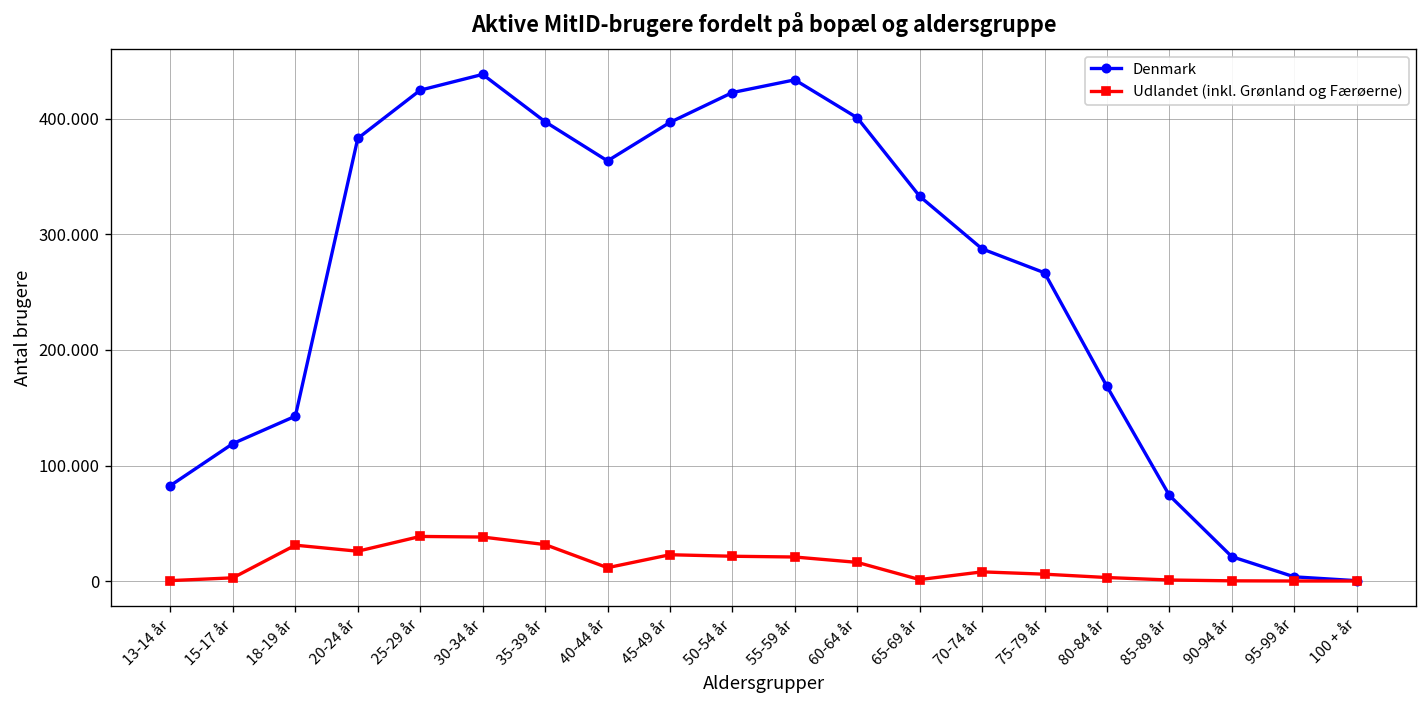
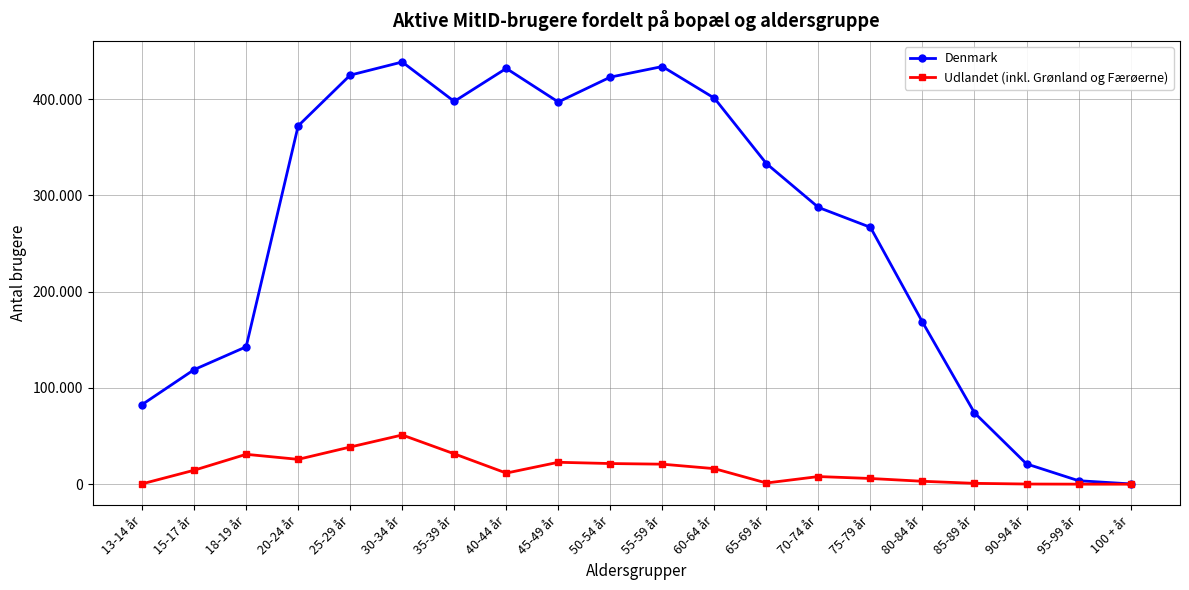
  {
    "Denmark": {
      "13-14 år": 80,
      "15-17 år": 120,
      "18-19 år": 140,
-     "20-24 år": 380,
+     "20-24 år": 370,
      "25-29 år": 420,
      "30-34 år": 440,
      "35-39 år": 400,
-     "40-44 år": 360,
+     "40-44 år": 430,
      "45-49 år": 400,
      "50-54 år": 420,
      "55-59 år": 430,
      "60-64 år": 400,
      "65-69 år": 330,
      "70-74 år": 290,
      "75-79 år": 270,
      "80-84 år": 170,
      "85-89 år": 70,
      "90-94 år": 20,
      "95-99 år": 0
    },
    "Udlandet (inkl. Grønland og Færøerne)": {
      "13-14 år": 0,
-     "15-17 år": 0,
+     "15-17 år": 10,
      "18-19 år": 30,
      "20-24 år": 30,
      "25-29 år": 40,
-     "30-34 år": 40,
+     "30-34 år": 50,
      "35-39 år": 30,
      "40-44 år": 10,
      "45-49 år": 20,
      "50-54 år": 20,
      "55-59 år": 20,
      "60-64 år": 20,
      "65-69 år": 0,
      "70-74 år": 10,
      "75-79 år": 10,
      "80-84 år": 0,
      "85-89 år": 0,
      "90-94 år": 0,
      "95-99 år": 0
    }
  }
